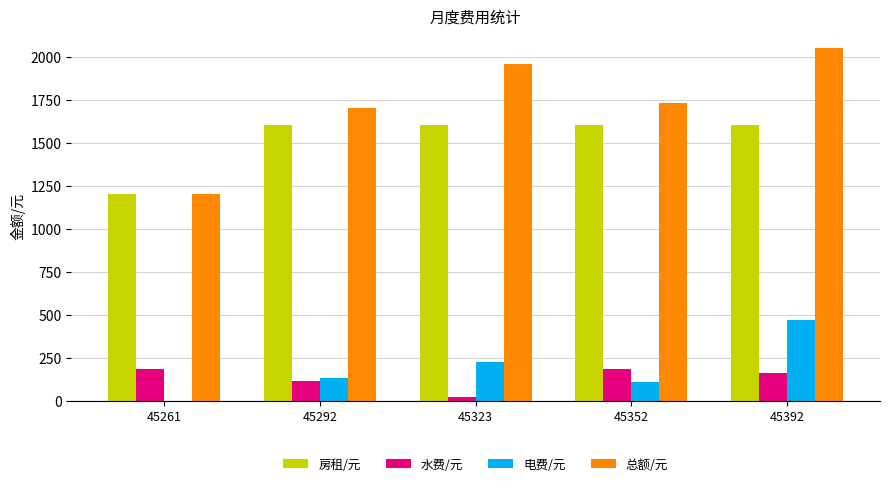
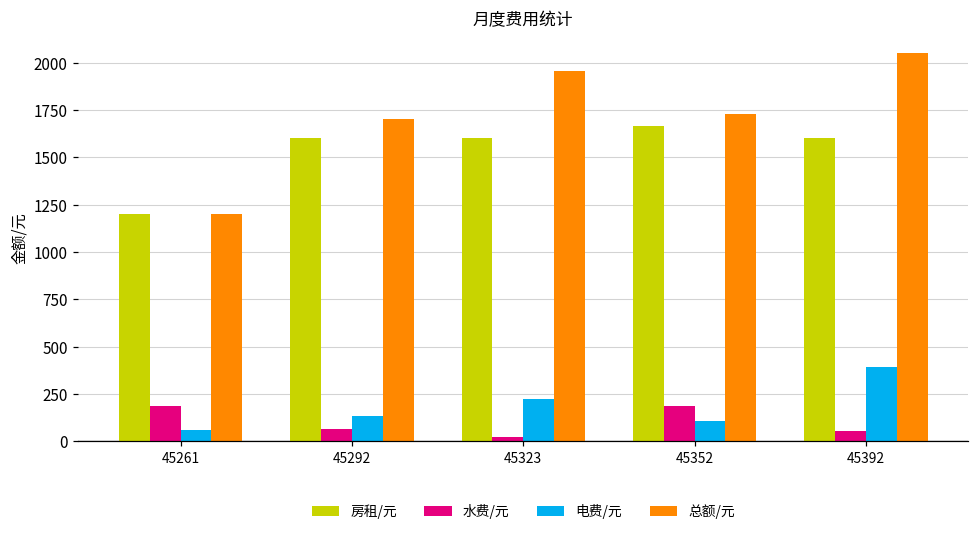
  {
    "房租/元": {
      "45261": 1200,
      "45292": 1600,
      "45323": 1600,
-     "45352": 1600,
+     "45352": 1670,
      "45392": 1600
    },
    "水费/元": {
      "45261": 190,
-     "45292": 110,
+     "45292": 70,
      "45323": 20,
      "45352": 190,
-     "45392": 160
+     "45392": 50
    },
    "电费/元": {
-     "45261": 0,
+     "45261": 60,
      "45292": 130,
      "45323": 220,
      "45352": 110,
-     "45392": 470
+     "45392": 400
    },
    "总额/元": {
      "45261": 1200,
      "45292": 1700,
      "45323": 1960,
      "45352": 1730,
      "45392": 2050
    }
  }
